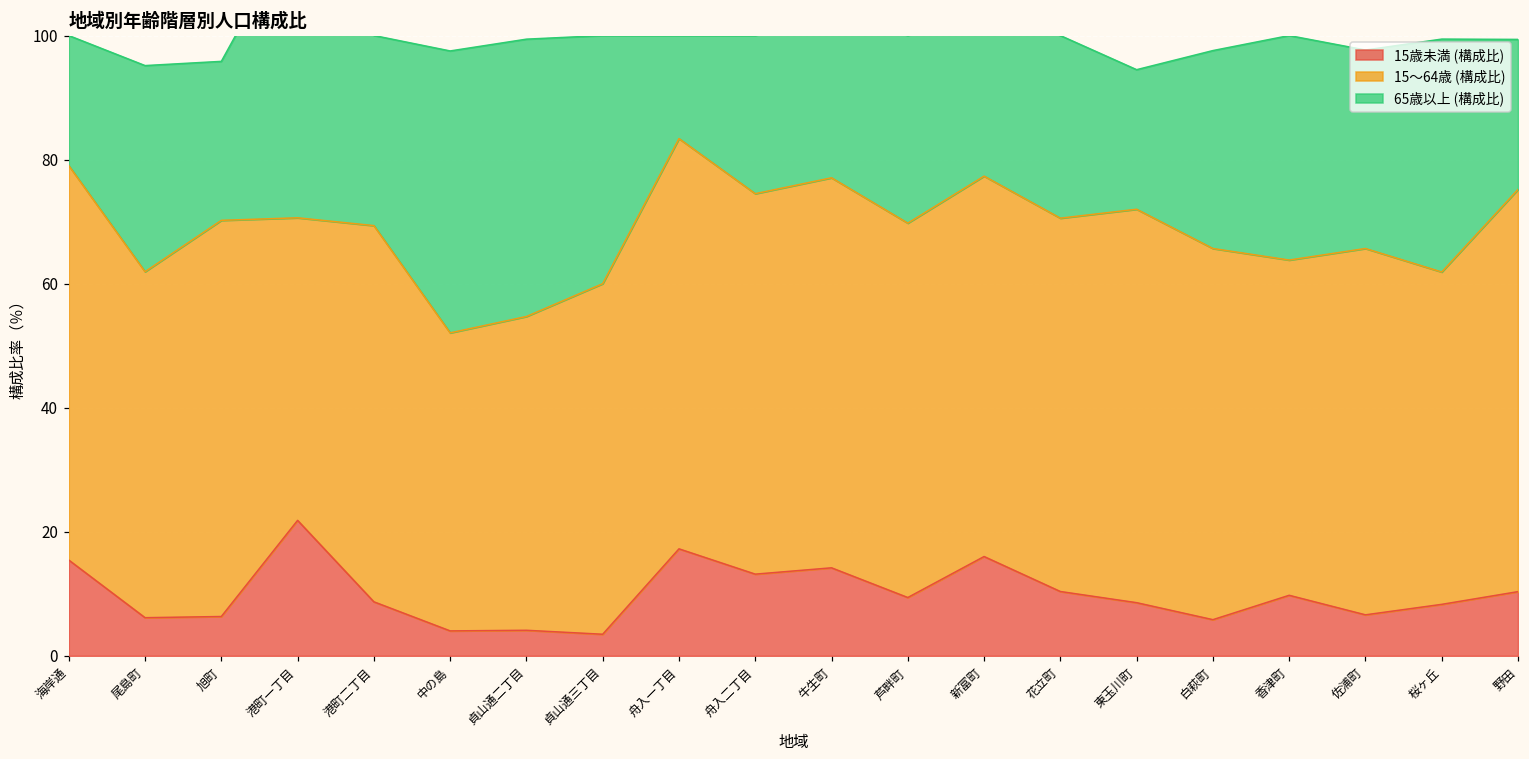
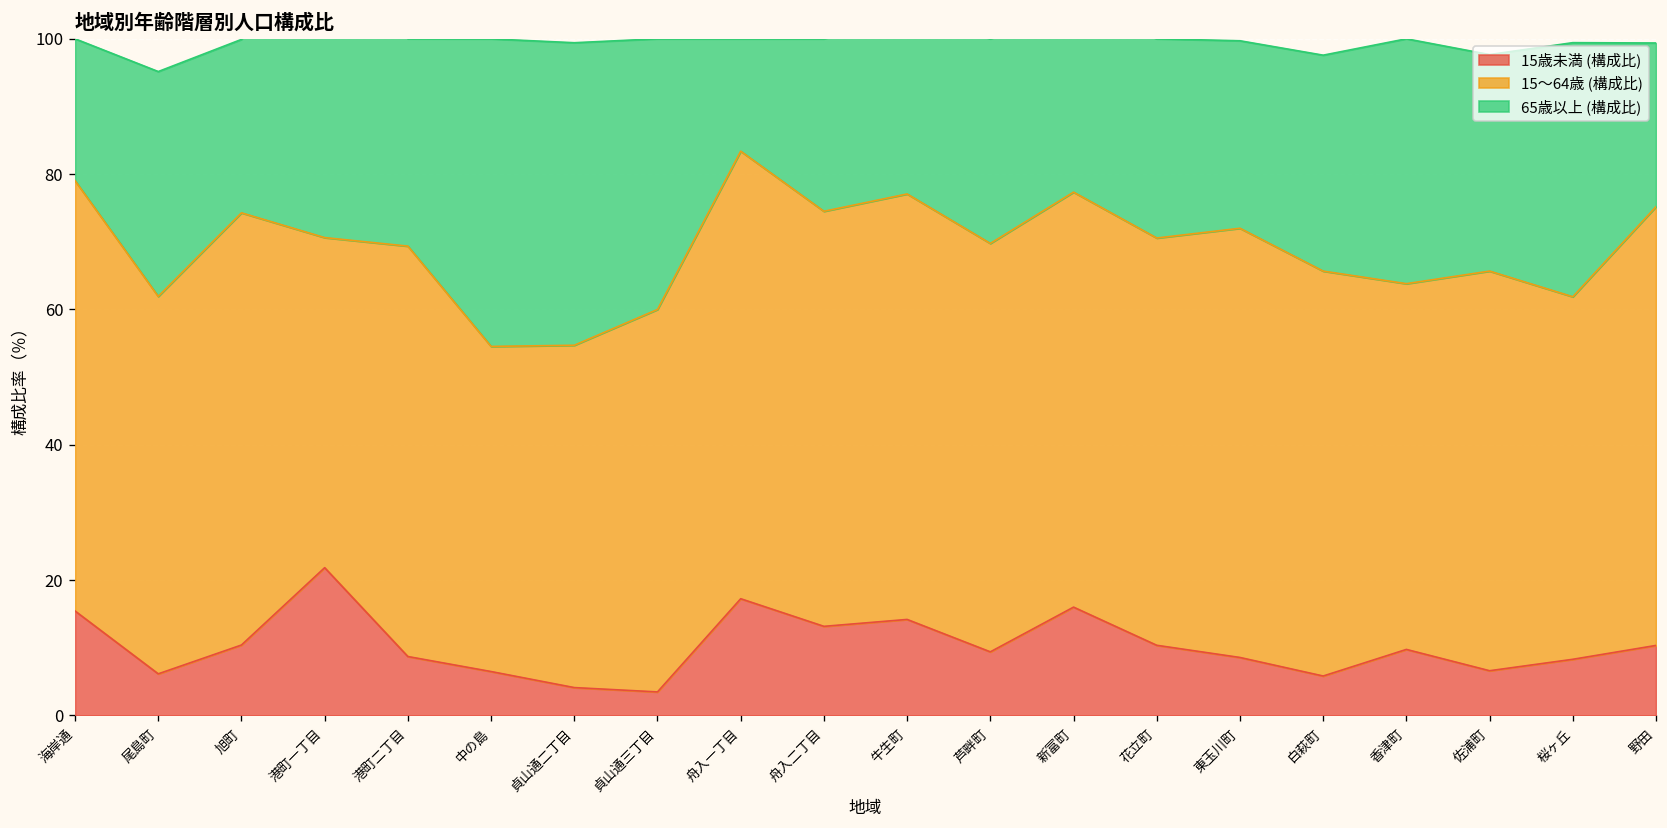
  {
    "15歳未満 (構成比)": {
      "海岸通": 15,
      "尾島町": 6,
-     "旭町": 6,
+     "旭町": 10,
      "港町一丁目": 22,
      "港町二丁目": 9,
-     "中の島": 4,
+     "中の島": 6,
      "貞山通二丁目": 4,
      "貞山通三丁目": 3,
      "舟入一丁目": 17,
      "舟入二丁目": 13,
      "牛生町": 14,
      "芦畔町": 9,
      "新富町": 16,
      "花立町": 10,
      "東玉川町": 9,
      "白萩町": 6,
      "香津町": 10,
      "佐浦町": 7,
      "桜ヶ丘": 8,
      "野田": 10
    },
    "15～64歳 (構成比)": {
      "海岸通": 64,
      "尾島町": 56,
      "旭町": 64,
      "港町一丁目": 49,
      "港町二丁目": 61,
      "中の島": 48,
      "貞山通二丁目": 51,
      "貞山通三丁目": 57,
      "舟入一丁目": 66,
      "舟入二丁目": 61,
      "牛生町": 63,
      "芦畔町": 60,
      "新富町": 61,
      "花立町": 60,
      "東玉川町": 63,
      "白萩町": 60,
      "香津町": 54,
      "佐浦町": 59,
      "桜ヶ丘": 54,
      "野田": 65
    },
    "65歳以上 (構成比)": {
      "海岸通": 21,
      "尾島町": 33,
      "旭町": 26,
      "港町二丁目": 31,
      "中の島": 45,
      "貞山通二丁目": 45,
      "貞山通三丁目": 40,
      "舟入一丁目": 17,
      "舟入二丁目": 25,
      "芦畔町": 30,
      "花立町": 29,
-     "東玉川町": 23,
+     "東玉川町": 28,
      "白萩町": 32,
      "香津町": 36,
      "桜ヶ丘": 38,
      "野田": 24
    }
  }
